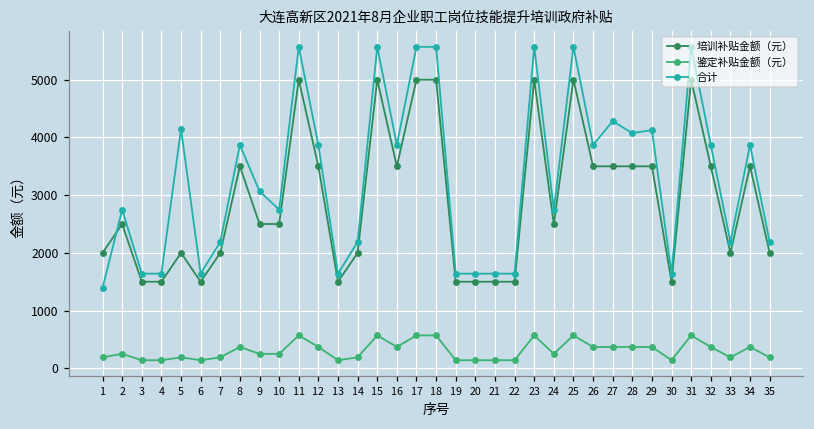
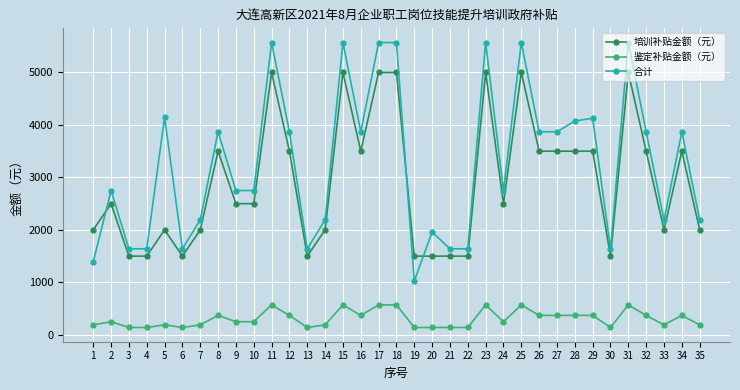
  {
    "合计": {
      "1": 1400,
      "2": 2800,
      "3": 1600,
      "4": 1600,
      "5": 4100,
      "6": 1600,
      "7": 2200,
      "8": 3900,
-     "9": 3100,
+     "9": 2800,
      "10": 2800,
      "11": 5600,
      "12": 3900,
      "13": 1600,
      "14": 2200,
      "15": 5600,
      "16": 3900,
      "17": 5600,
      "18": 5600,
-     "19": 1600,
-     "20": 1600,
+     "19": 1000,
+     "20": 2000,
      "21": 1600,
      "22": 1600,
      "23": 5600,
      "24": 2800,
      "25": 5600,
      "26": 3900,
-     "27": 4300,
+     "27": 3900,
      "28": 4100,
      "29": 4100,
      "30": 1600,
      "32": 3900,
      "33": 2200,
      "34": 3900,
      "35": 2200
    }
  }
